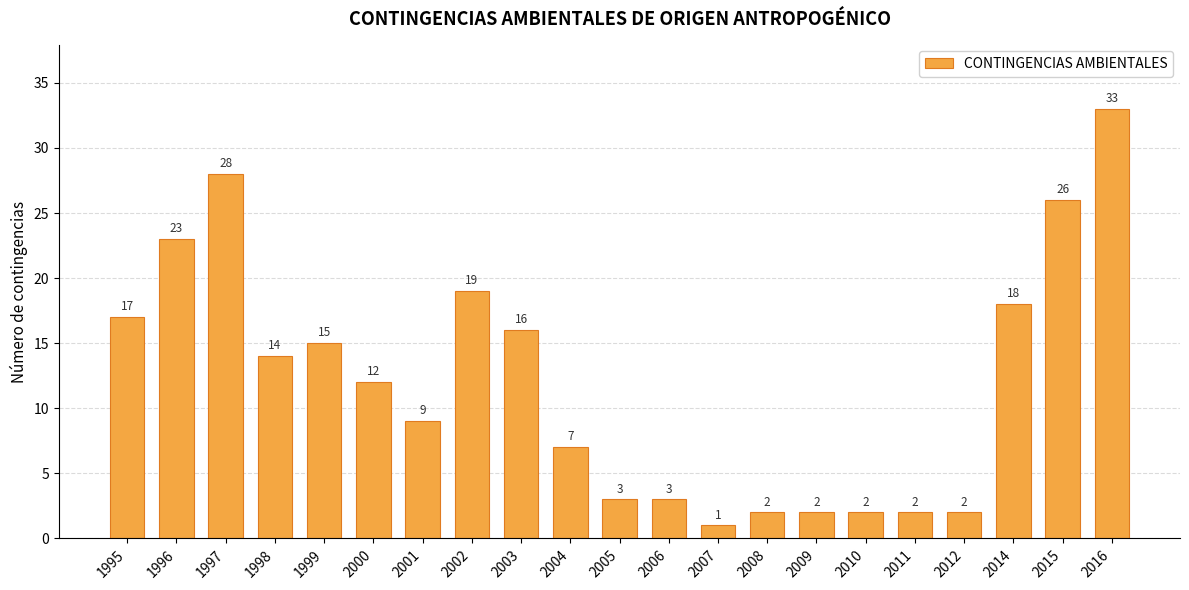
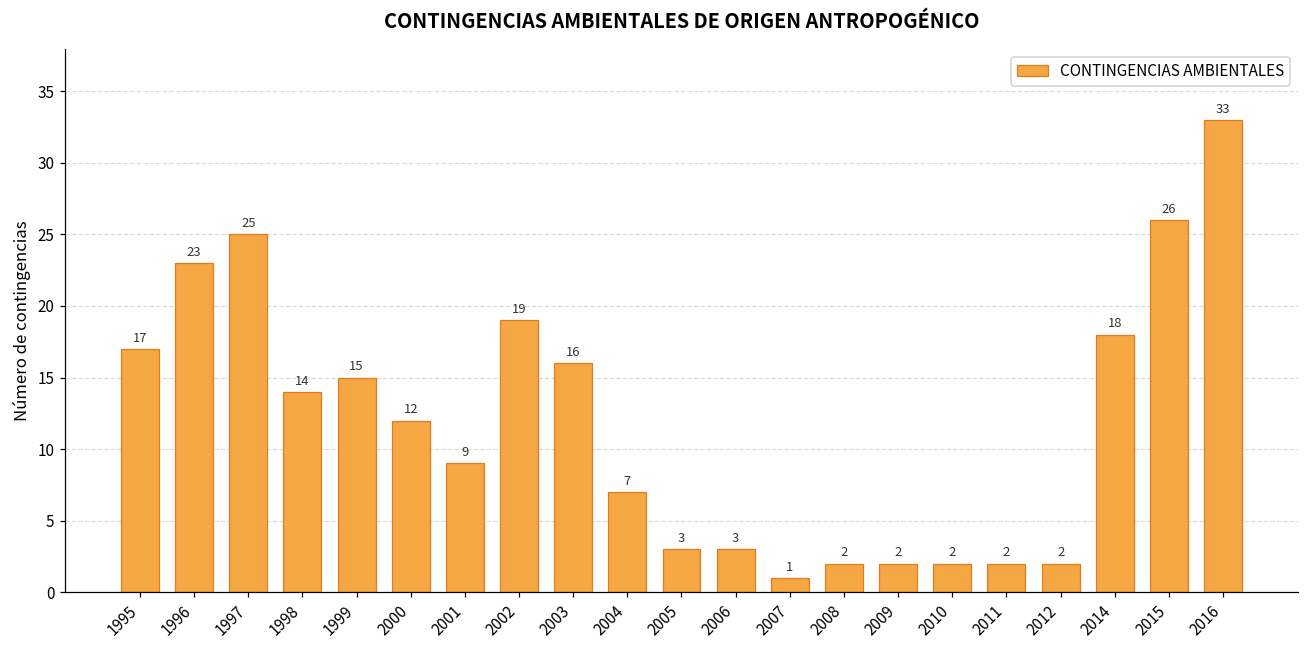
  {
    "1995": 17,
    "1996": 23,
-   "1997": 28,
+   "1997": 25,
    "1998": 14,
    "1999": 15,
    "2000": 12,
    "2001": 9,
    "2002": 19,
    "2003": 16,
    "2004": 7,
    "2005": 3,
    "2006": 3,
    "2007": 1,
    "2008": 2,
    "2009": 2,
    "2010": 2,
    "2011": 2,
    "2012": 2,
    "2014": 18,
    "2015": 26,
    "2016": 33
  }
